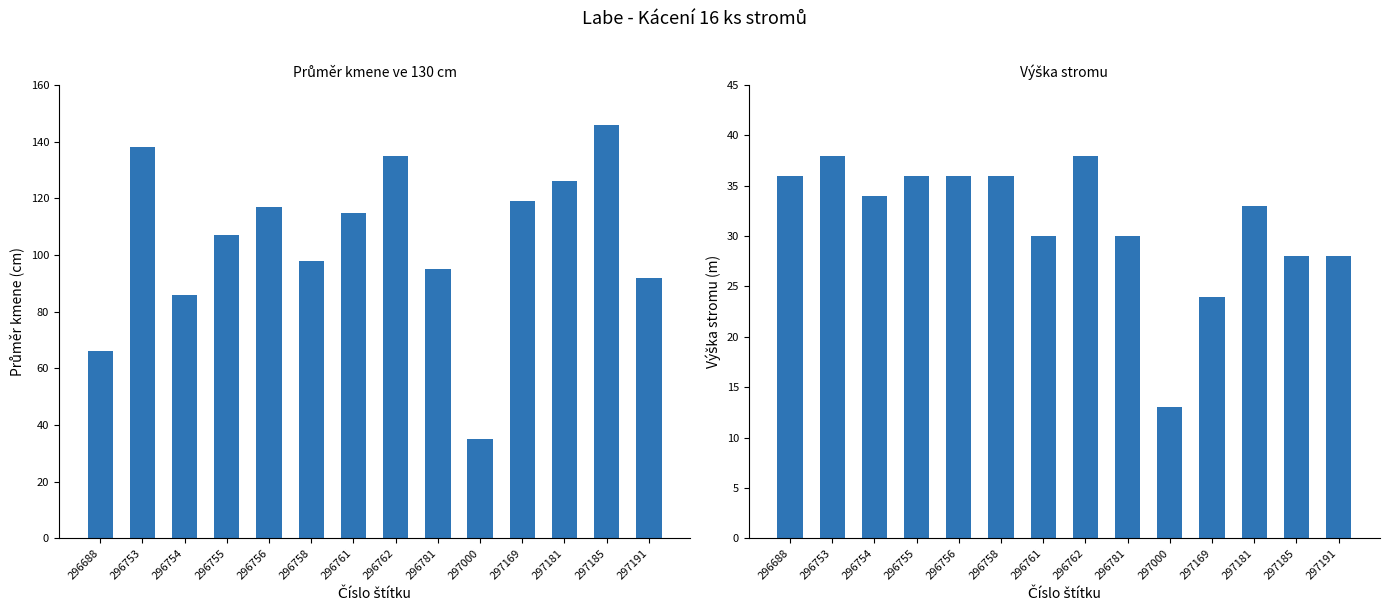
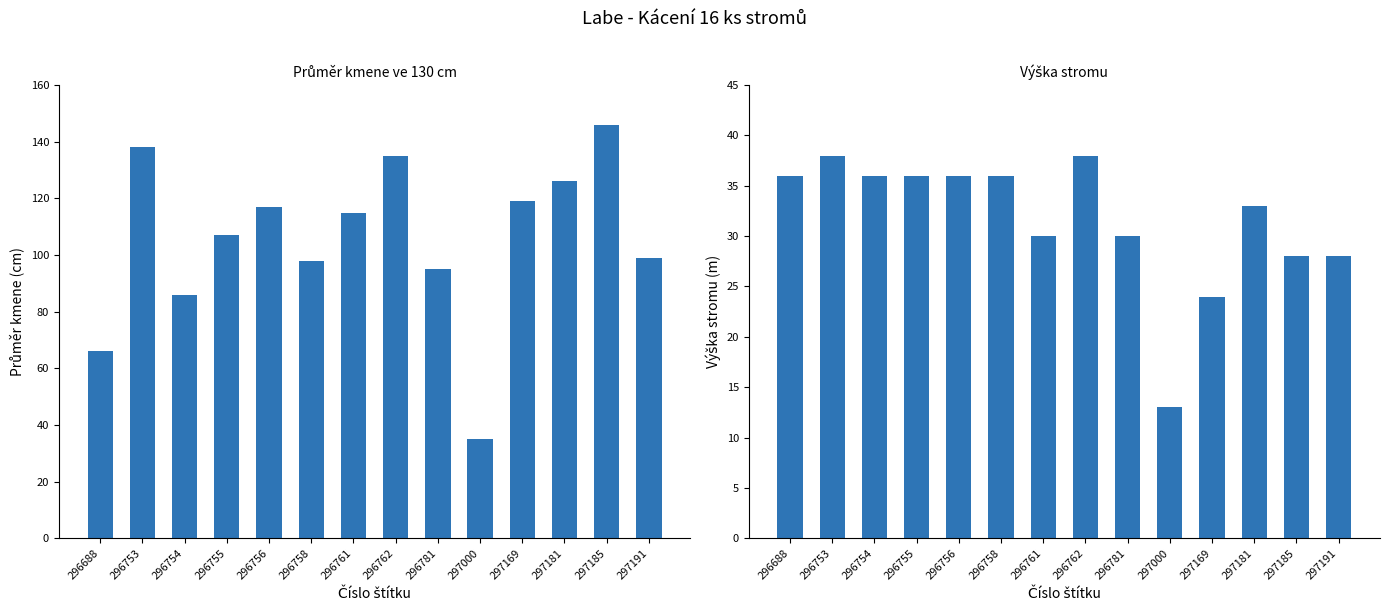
  {
    "Průměr kmene ve 130 cm": {
      "296688": 66,
      "296753": 138,
      "296754": 86,
      "296755": 107,
      "296756": 117,
      "296758": 98,
      "296761": 115,
      "296762": 135,
      "296781": 95,
      "297000": 35,
      "297169": 119,
      "297181": 126,
      "297185": 146,
-     "297191": 92
+     "297191": 99
    },
    "Výška stromu": {
      "296688": 36,
      "296753": 38,
-     "296754": 34,
+     "296754": 36,
      "296755": 36,
      "296756": 36,
      "296758": 36,
      "296761": 30,
      "296762": 38,
      "296781": 30,
      "297000": 13,
      "297169": 24,
      "297181": 33,
      "297185": 28,
      "297191": 28
    }
  }
